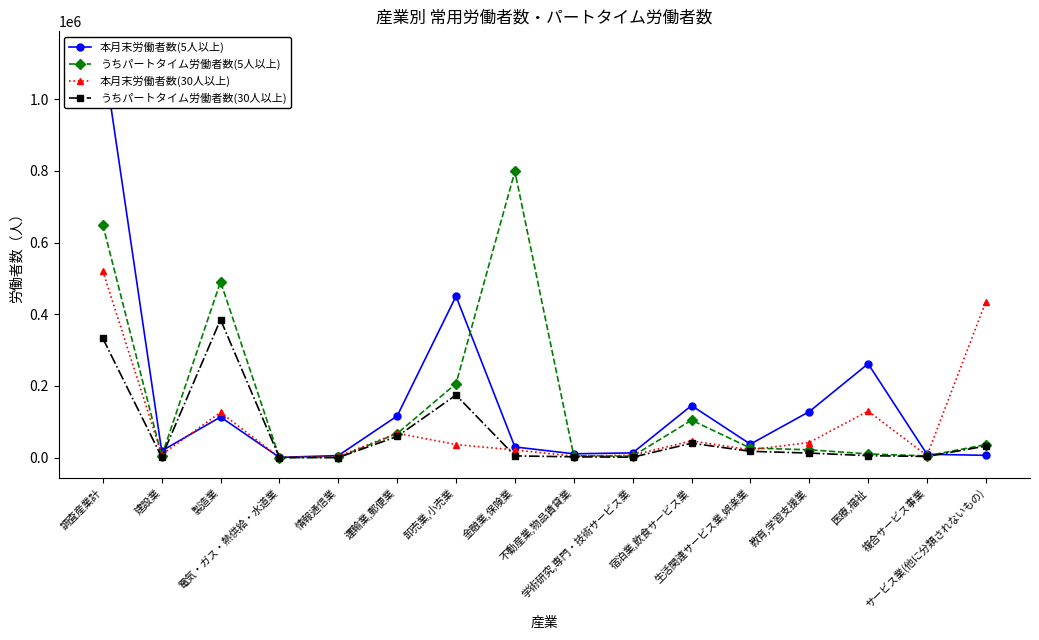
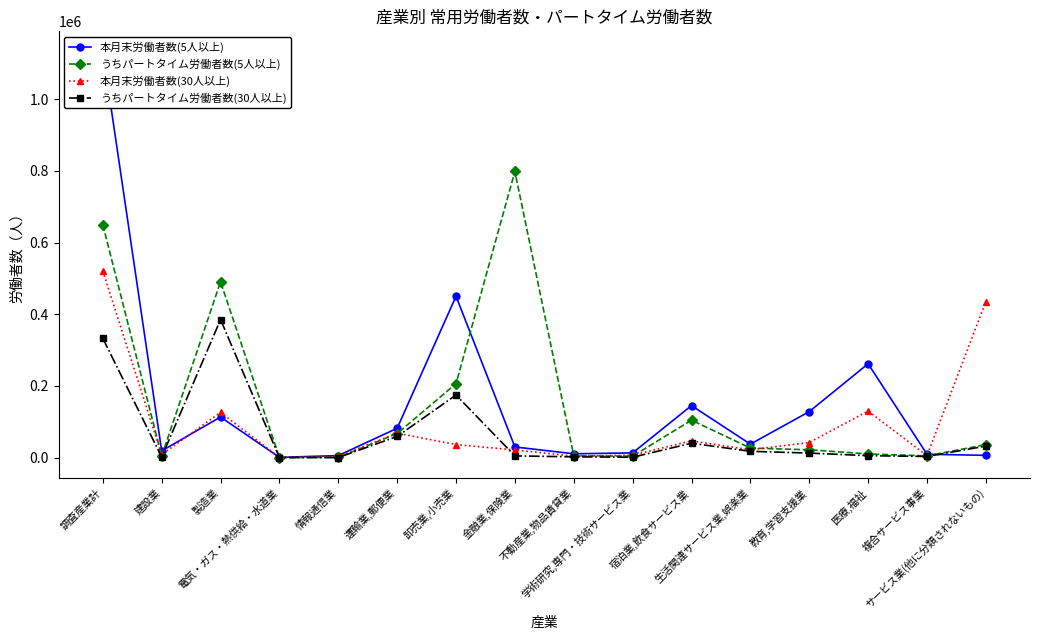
  {
    "本月末労働者数(5人以上)": {
      "建設業": 20000,
      "製造業": 110000,
-     "運輸業,郵便業": 120000,
+     "運輸業,郵便業": 80000,
      "卸売業,小売業": 450000,
      "金融業,保険業": 30000,
      "宿泊業,飲食サービス業": 150000,
      "生活関連サービス業,娯楽業": 40000,
      "教育,学習支援業": 130000,
      "医療,福祉": 260000,
      "サービス業(他に分類されないもの)": 10000
    },
    "うちパートタイム労働者数(5人以上)": {
      "調査産業計": 650000,
      "製造業": 490000,
      "卸売業,小売業": 210000,
      "金融業,保険業": 800000,
      "宿泊業,飲食サービス業": 100000,
      "教育,学習支援業": 20000
    },
    "本月末労働者数(30人以上)": {
      "調査産業計": 520000,
      "製造業": 130000,
      "卸売業,小売業": 40000,
      "金融業,保険業": 20000,
      "教育,学習支援業": 40000,
      "医療,福祉": 130000,
      "サービス業(他に分類されないもの)": 440000
    },
    "うちパートタイム労働者数(30人以上)": {
      "調査産業計": 330000,
      "製造業": 390000,
      "運輸業,郵便業": 60000,
      "卸売業,小売業": 170000,
      "金融業,保険業": 0,
      "教育,学習支援業": 10000
    }
  }
